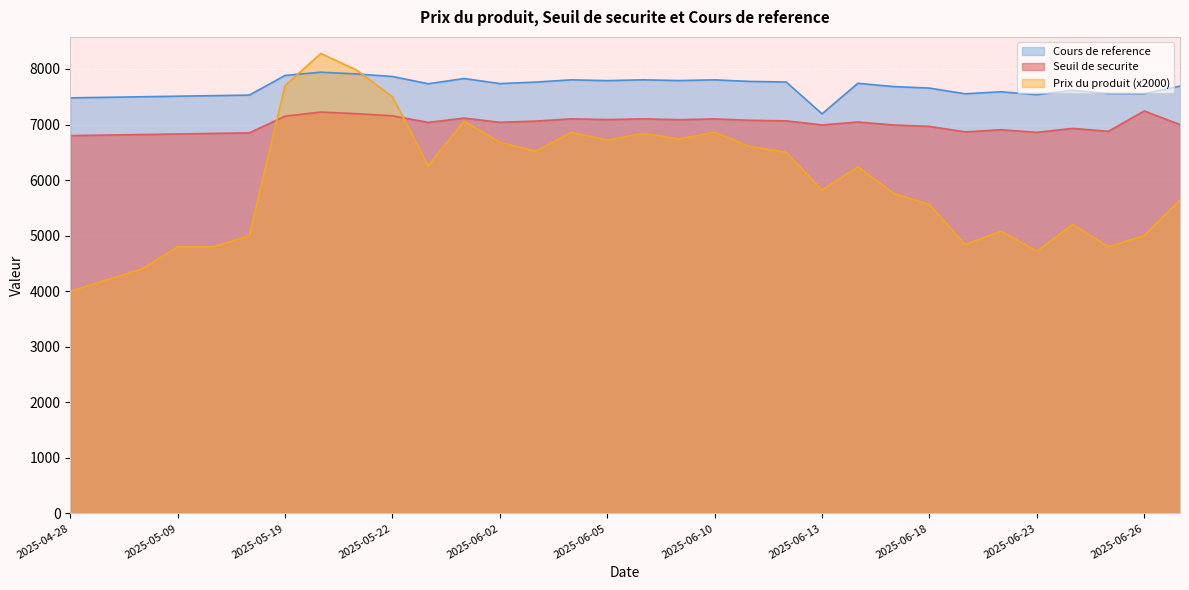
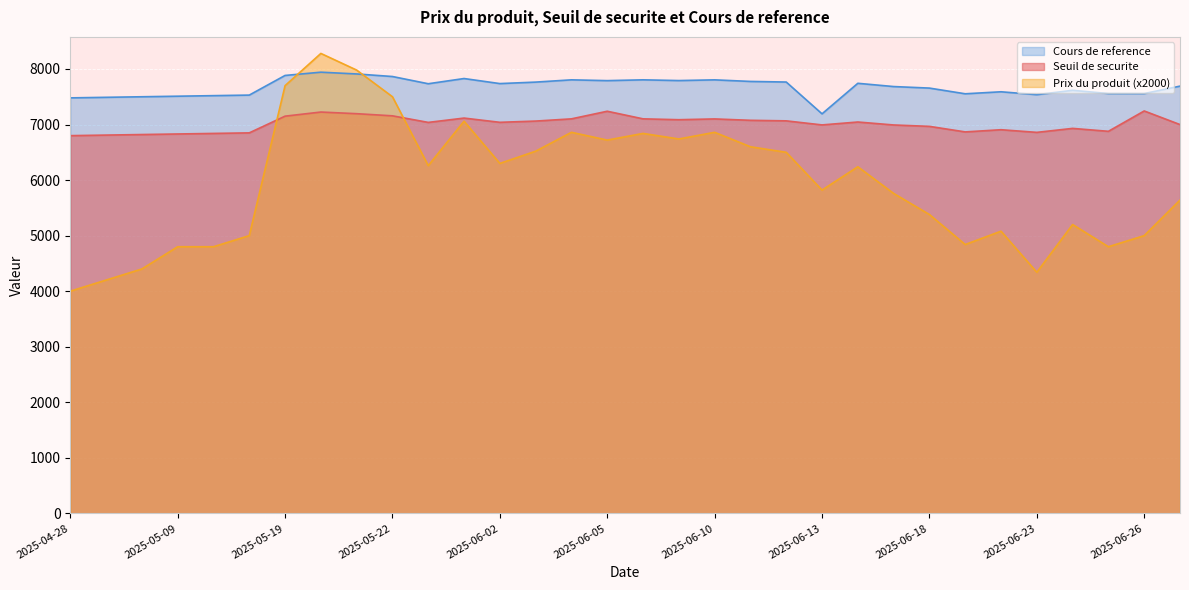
  {
    "Cours de reference": {
      "2025-04-28": 7500,
      "2025-05-09": 7500,
      "2025-05-19": 7900,
      "2025-05-22": 7900,
      "2025-06-02": 7700,
      "2025-06-05": 7800,
      "2025-06-10": 7800,
      "2025-06-13": 7200,
      "2025-06-18": 7700,
      "2025-06-23": 7500,
      "2025-06-26": 7600
    },
    "Seuil de securite": {
      "2025-04-28": 6800,
      "2025-05-09": 6800,
      "2025-05-19": 7200,
      "2025-05-22": 7200,
      "2025-06-02": 7000,
-     "2025-06-05": 7100,
+     "2025-06-05": 7200,
      "2025-06-10": 7100,
      "2025-06-13": 7000,
      "2025-06-18": 7000,
      "2025-06-23": 6900,
      "2025-06-26": 7200
    },
    "Prix du produit (x2000)": {
      "2025-04-28": 4000,
      "2025-05-09": 4800,
      "2025-05-19": 7700,
      "2025-05-22": 7500,
-     "2025-06-02": 6700,
+     "2025-06-02": 6300,
      "2025-06-05": 6700,
      "2025-06-10": 6900,
      "2025-06-13": 5800,
-     "2025-06-18": 5600,
-     "2025-06-23": 4700,
+     "2025-06-18": 5400,
+     "2025-06-23": 4300,
      "2025-06-26": 5000
    }
  }
